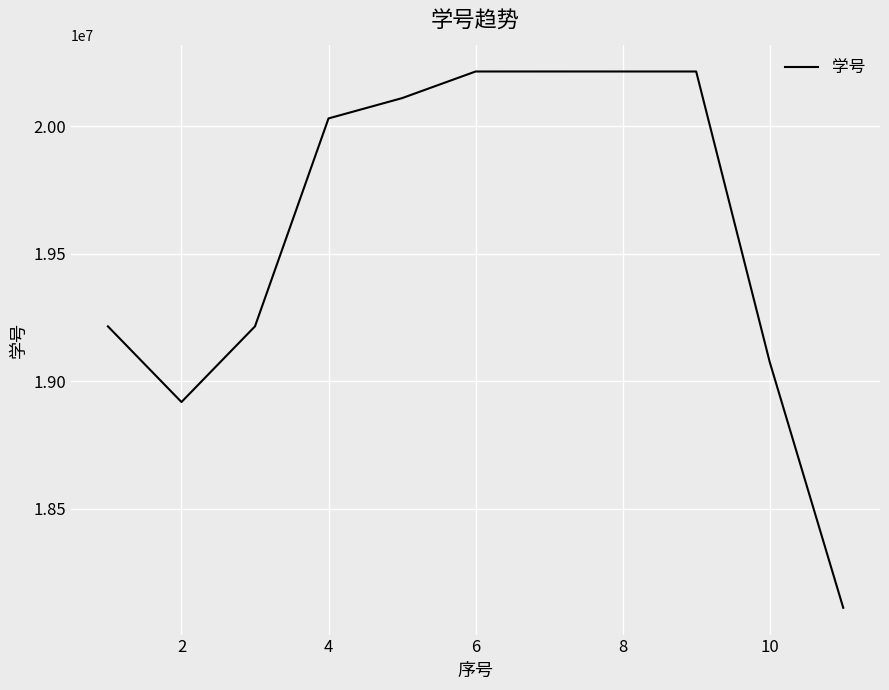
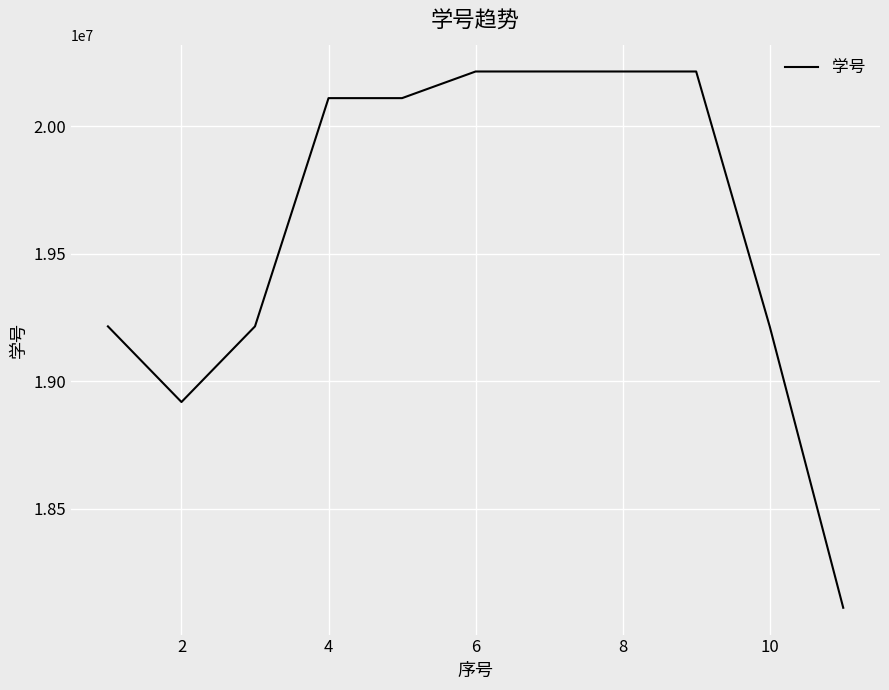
  {
    "2": 18920000,
-   "4": 20030000,
+   "4": 20110000,
    "6": 20220000,
    "8": 20220000,
-   "10": 19080000
+   "10": 19220000
  }
